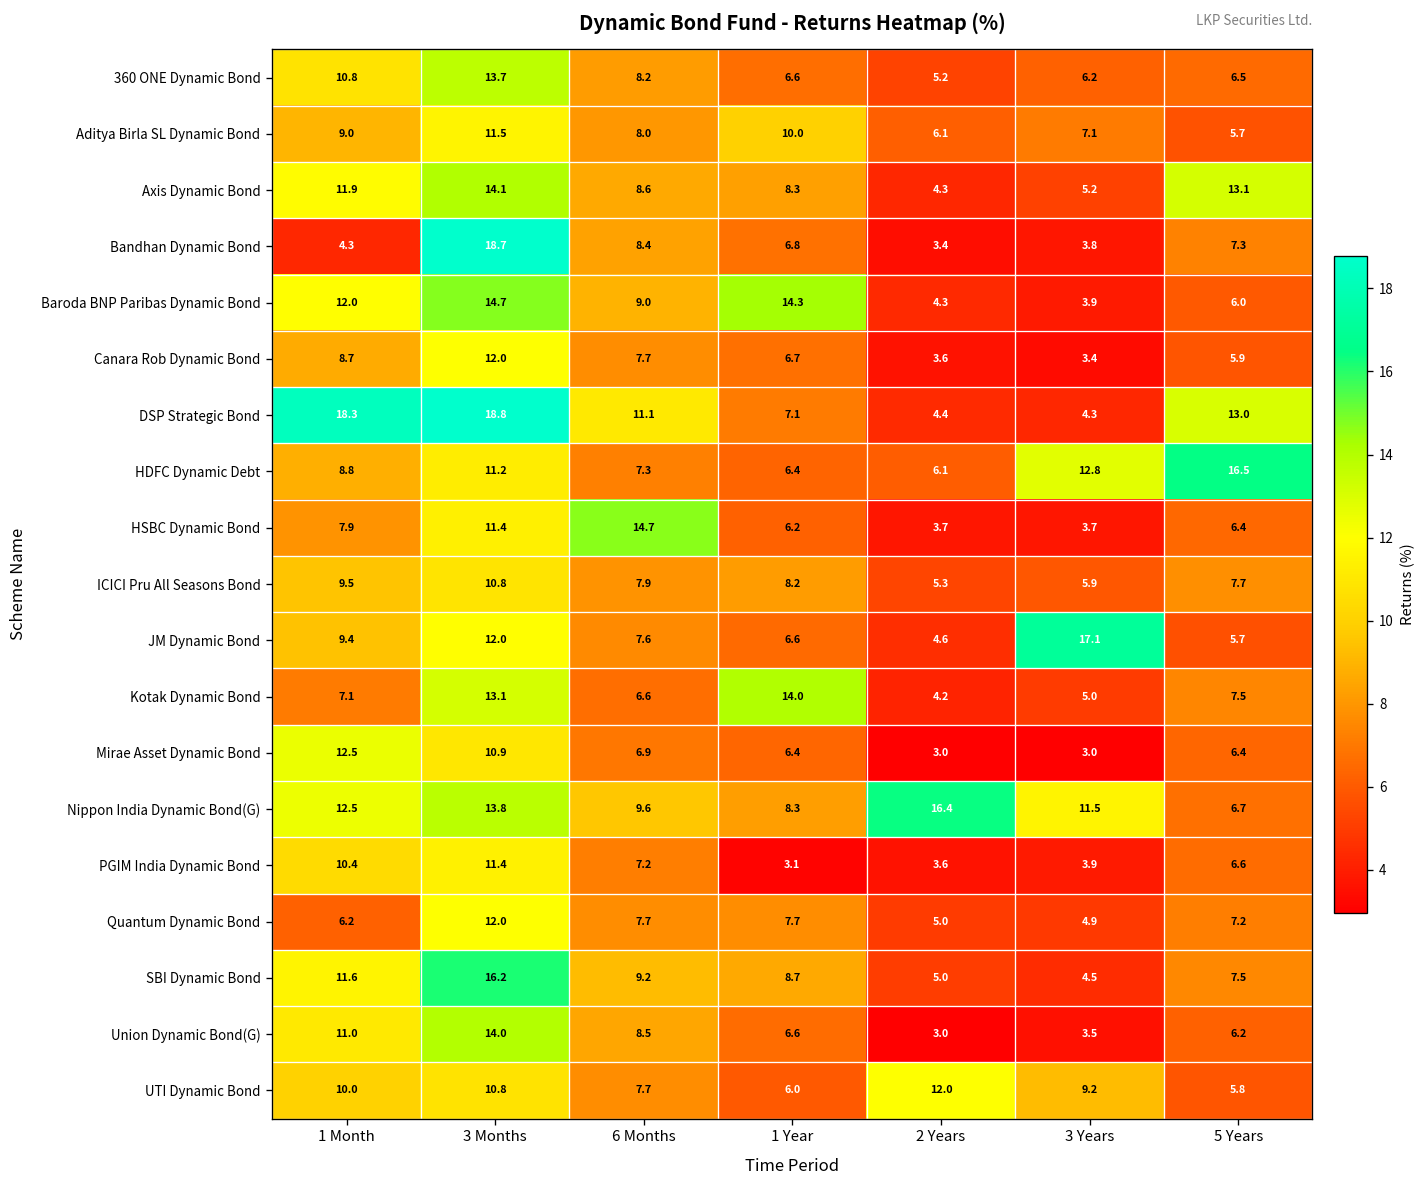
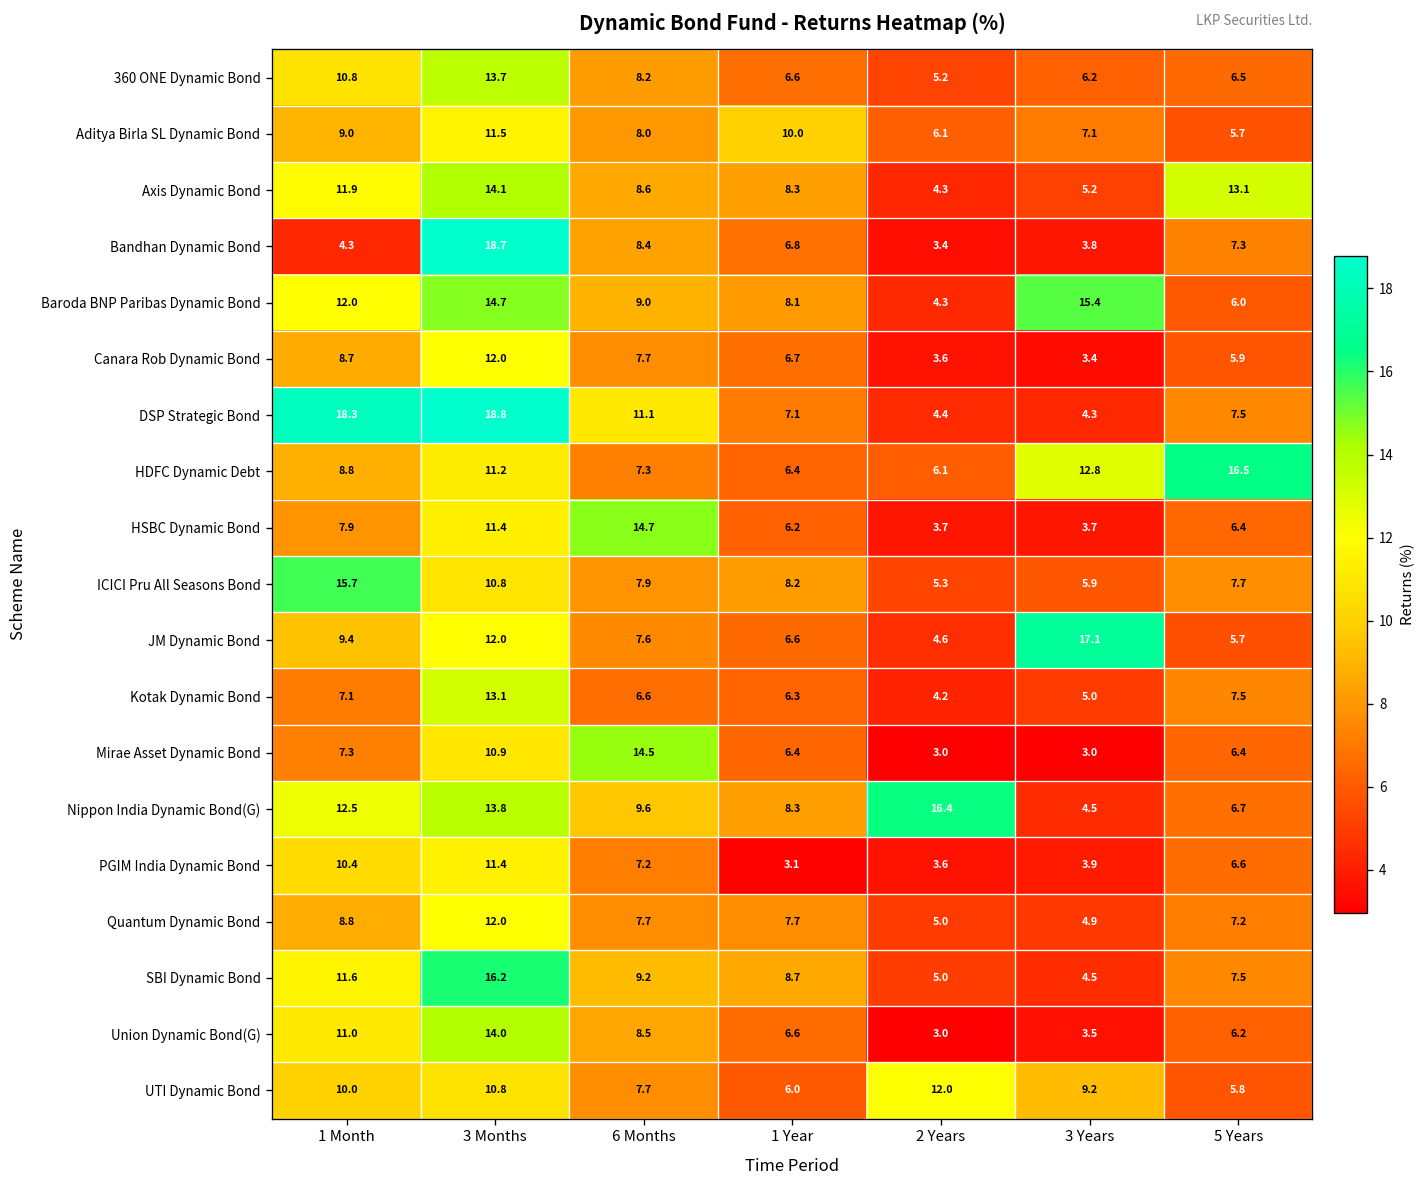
  {
    "360 ONE Dynamic Bond": {
      "1 Month": 10.8,
      "3 Months": 13.7,
      "6 Months": 8.2,
      "1 Year": 6.6,
      "2 Years": 5.2,
      "3 Years": 6.2,
      "5 Years": 6.5
    },
    "Aditya Birla SL Dynamic Bond": {
      "1 Month": 9.0,
      "3 Months": 11.5,
      "6 Months": 8.0,
      "1 Year": 10.0,
      "2 Years": 6.1,
      "3 Years": 7.1,
      "5 Years": 5.7
    },
    "Axis Dynamic Bond": {
      "1 Month": 11.9,
      "3 Months": 14.1,
      "6 Months": 8.6,
      "1 Year": 8.3,
      "2 Years": 4.3,
      "3 Years": 5.2,
      "5 Years": 13.1
    },
    "Bandhan Dynamic Bond": {
      "1 Month": 4.3,
      "3 Months": 18.7,
      "6 Months": 8.4,
      "1 Year": 6.8,
      "2 Years": 3.4,
      "3 Years": 3.8,
      "5 Years": 7.3
    },
    "Baroda BNP Paribas Dynamic Bond": {
      "1 Month": 12.0,
      "3 Months": 14.7,
      "6 Months": 9.0,
-     "1 Year": 14.3,
+     "1 Year": 8.1,
      "2 Years": 4.3,
-     "3 Years": 3.9,
+     "3 Years": 15.4,
      "5 Years": 6.0
    },
    "Canara Rob Dynamic Bond": {
      "1 Month": 8.7,
      "3 Months": 12.0,
      "6 Months": 7.7,
      "1 Year": 6.7,
      "2 Years": 3.6,
      "3 Years": 3.4,
      "5 Years": 5.9
    },
    "DSP Strategic Bond": {
      "1 Month": 18.3,
      "3 Months": 18.8,
      "6 Months": 11.1,
      "1 Year": 7.1,
      "2 Years": 4.4,
      "3 Years": 4.3,
-     "5 Years": 13.0
+     "5 Years": 7.5
    },
    "HDFC Dynamic Debt": {
      "1 Month": 8.8,
      "3 Months": 11.2,
      "6 Months": 7.3,
      "1 Year": 6.4,
      "2 Years": 6.1,
      "3 Years": 12.8,
      "5 Years": 16.5
    },
    "HSBC Dynamic Bond": {
      "1 Month": 7.9,
      "3 Months": 11.4,
      "6 Months": 14.7,
      "1 Year": 6.2,
      "2 Years": 3.7,
      "3 Years": 3.7,
      "5 Years": 6.4
    },
    "ICICI Pru All Seasons Bond": {
-     "1 Month": 9.5,
+     "1 Month": 15.7,
      "3 Months": 10.8,
      "6 Months": 7.9,
      "1 Year": 8.2,
      "2 Years": 5.3,
      "3 Years": 5.9,
      "5 Years": 7.7
    },
    "JM Dynamic Bond": {
      "1 Month": 9.4,
      "3 Months": 12.0,
      "6 Months": 7.6,
      "1 Year": 6.6,
      "2 Years": 4.6,
      "3 Years": 17.1,
      "5 Years": 5.7
    },
    "Kotak Dynamic Bond": {
      "1 Month": 7.1,
      "3 Months": 13.1,
      "6 Months": 6.6,
-     "1 Year": 14.0,
+     "1 Year": 6.3,
      "2 Years": 4.2,
      "3 Years": 5.0,
      "5 Years": 7.5
    },
    "Mirae Asset Dynamic Bond": {
-     "1 Month": 12.5,
+     "1 Month": 7.3,
      "3 Months": 10.9,
-     "6 Months": 6.9,
+     "6 Months": 14.5,
      "1 Year": 6.4,
      "2 Years": 3.0,
      "3 Years": 3.0,
      "5 Years": 6.4
    },
    "Nippon India Dynamic Bond(G)": {
      "1 Month": 12.5,
      "3 Months": 13.8,
      "6 Months": 9.6,
      "1 Year": 8.3,
      "2 Years": 16.4,
-     "3 Years": 11.5,
+     "3 Years": 4.5,
      "5 Years": 6.7
    },
    "PGIM India Dynamic Bond": {
      "1 Month": 10.4,
      "3 Months": 11.4,
      "6 Months": 7.2,
      "1 Year": 3.1,
      "2 Years": 3.6,
      "3 Years": 3.9,
      "5 Years": 6.6
    },
    "Quantum Dynamic Bond": {
-     "1 Month": 6.2,
+     "1 Month": 8.8,
      "3 Months": 12.0,
      "6 Months": 7.7,
      "1 Year": 7.7,
      "2 Years": 5.0,
      "3 Years": 4.9,
      "5 Years": 7.2
    },
    "SBI Dynamic Bond": {
      "1 Month": 11.6,
      "3 Months": 16.2,
      "6 Months": 9.2,
      "1 Year": 8.7,
      "2 Years": 5.0,
      "3 Years": 4.5,
      "5 Years": 7.5
    },
    "Union Dynamic Bond(G)": {
      "1 Month": 11.0,
      "3 Months": 14.0,
      "6 Months": 8.5,
      "1 Year": 6.6,
      "2 Years": 3.0,
      "3 Years": 3.5,
      "5 Years": 6.2
    },
    "UTI Dynamic Bond": {
      "1 Month": 10.0,
      "3 Months": 10.8,
      "6 Months": 7.7,
      "1 Year": 6.0,
      "2 Years": 12.0,
      "3 Years": 9.2,
      "5 Years": 5.8
    }
  }
